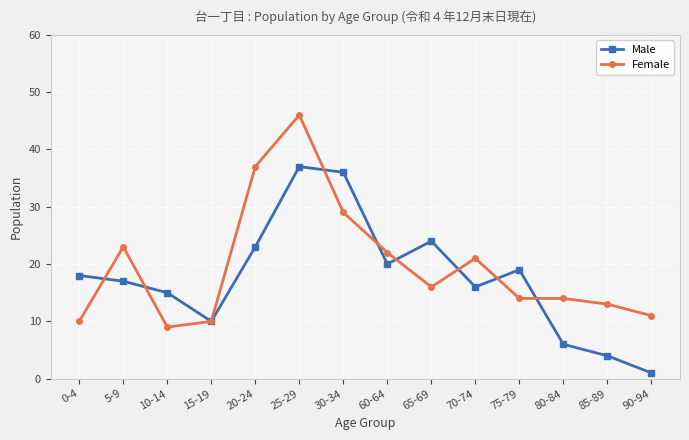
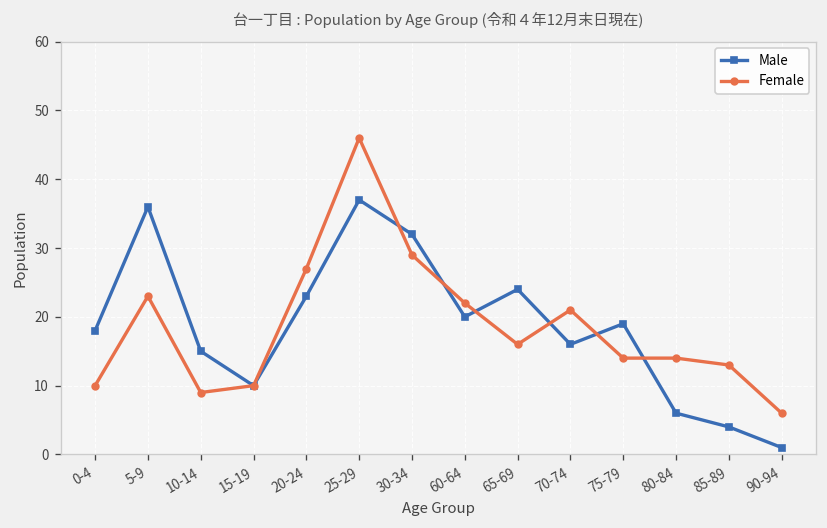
  {
    "Male": {
      "0-4": 18,
-     "5-9": 17,
+     "5-9": 36,
      "10-14": 15,
      "20-24": 23,
      "25-29": 37,
-     "30-34": 36,
+     "30-34": 32,
      "60-64": 20,
      "65-69": 24,
      "70-74": 16,
      "75-79": 19,
      "80-84": 6,
      "85-89": 4,
      "90-94": 1
    },
    "Female": {
      "0-4": 10,
      "5-9": 23,
      "10-14": 9,
-     "20-24": 37,
+     "20-24": 27,
      "25-29": 46,
      "30-34": 29,
      "60-64": 22,
      "65-69": 16,
      "70-74": 21,
      "75-79": 14,
      "80-84": 14,
      "85-89": 13,
-     "90-94": 11
+     "90-94": 6
    }
  }
